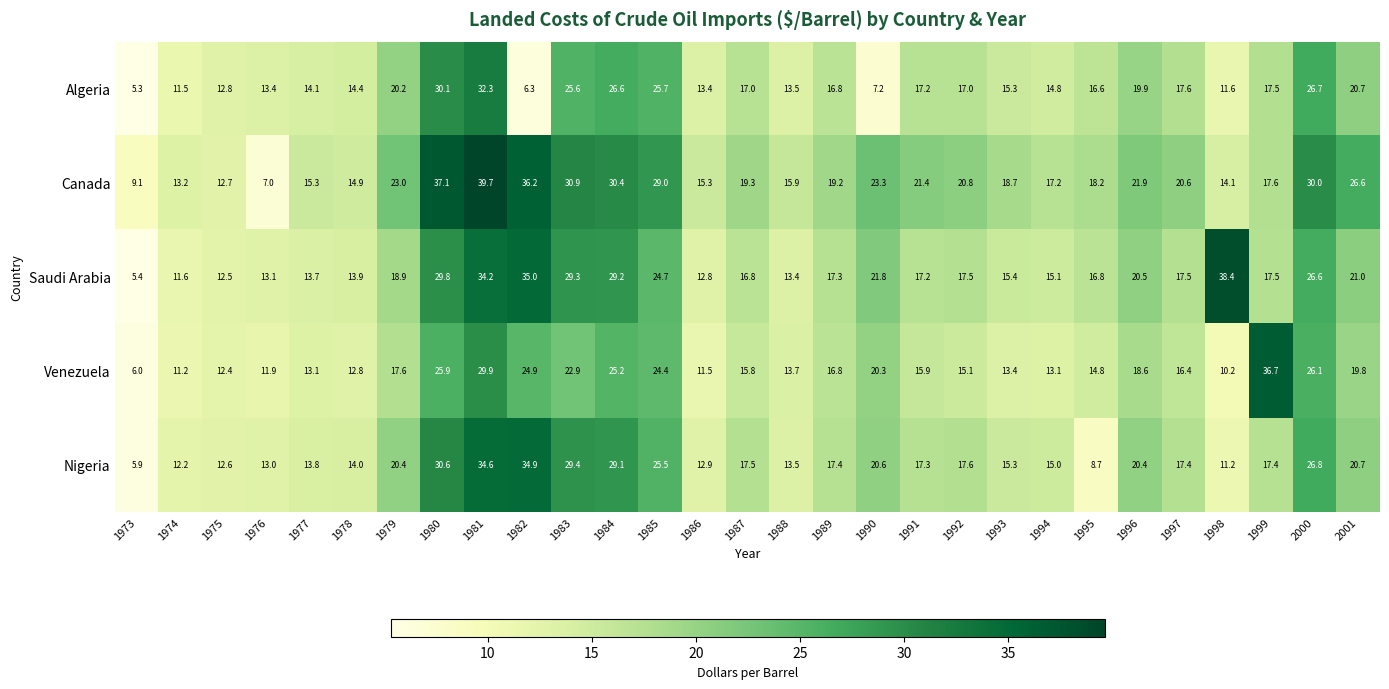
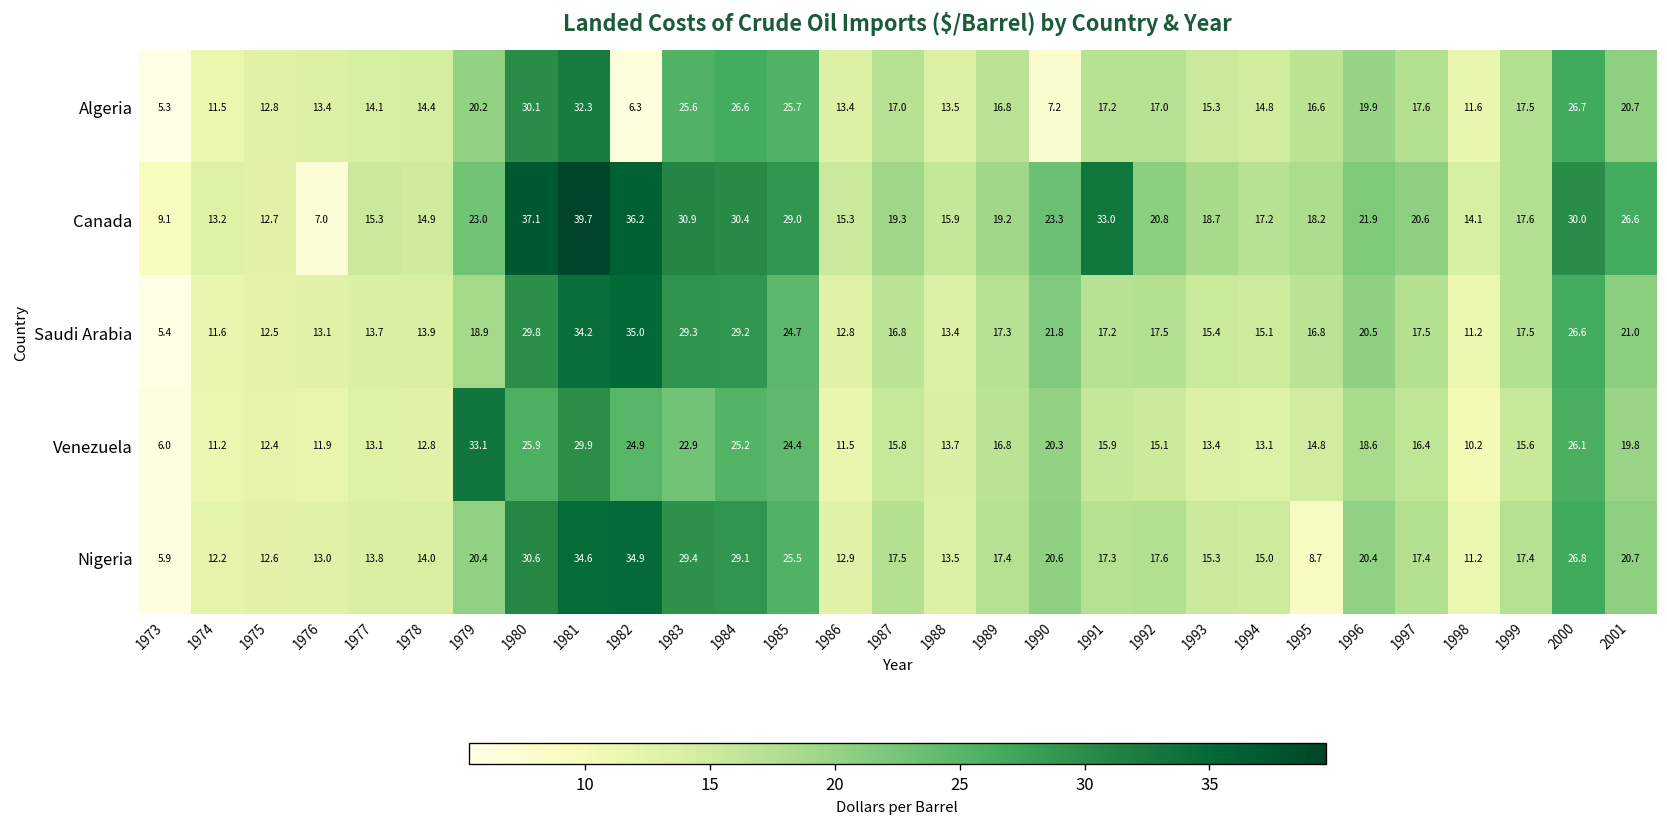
  {
    "Algeria": {
      "1973": 5.3,
      "1974": 11.5,
      "1975": 12.8,
      "1976": 13.4,
      "1977": 14.1,
      "1978": 14.4,
      "1979": 20.2,
      "1980": 30.1,
      "1981": 32.3,
      "1982": 6.3,
      "1983": 25.6,
      "1984": 26.6,
      "1985": 25.7,
      "1986": 13.4,
      "1987": 17.0,
      "1988": 13.5,
      "1989": 16.8,
      "1990": 7.2,
      "1991": 17.2,
      "1992": 17.0,
      "1993": 15.3,
      "1994": 14.8,
      "1995": 16.6,
      "1996": 19.9,
      "1997": 17.6,
      "1998": 11.6,
      "1999": 17.5,
      "2000": 26.7,
      "2001": 20.7
    },
    "Canada": {
      "1973": 9.1,
      "1974": 13.2,
      "1975": 12.7,
      "1976": 7.0,
      "1977": 15.3,
      "1978": 14.9,
      "1979": 23.0,
      "1980": 37.1,
      "1981": 39.7,
      "1982": 36.2,
      "1983": 30.9,
      "1984": 30.4,
      "1985": 29.0,
      "1986": 15.3,
      "1987": 19.3,
      "1988": 15.9,
      "1989": 19.2,
      "1990": 23.3,
-     "1991": 21.4,
+     "1991": 33.0,
      "1992": 20.8,
      "1993": 18.7,
      "1994": 17.2,
      "1995": 18.2,
      "1996": 21.9,
      "1997": 20.6,
      "1998": 14.1,
      "1999": 17.6,
      "2000": 30.0,
      "2001": 26.6
    },
    "Saudi Arabia": {
      "1973": 5.4,
      "1974": 11.6,
      "1975": 12.5,
      "1976": 13.1,
      "1977": 13.7,
      "1978": 13.9,
      "1979": 18.9,
      "1980": 29.8,
      "1981": 34.2,
      "1982": 35.0,
      "1983": 29.3,
      "1984": 29.2,
      "1985": 24.7,
      "1986": 12.8,
      "1987": 16.8,
      "1988": 13.4,
      "1989": 17.3,
      "1990": 21.8,
      "1991": 17.2,
      "1992": 17.5,
      "1993": 15.4,
      "1994": 15.1,
      "1995": 16.8,
      "1996": 20.5,
      "1997": 17.5,
-     "1998": 38.4,
+     "1998": 11.2,
      "1999": 17.5,
      "2000": 26.6,
      "2001": 21.0
    },
    "Venezuela": {
      "1973": 6.0,
      "1974": 11.2,
      "1975": 12.4,
      "1976": 11.9,
      "1977": 13.1,
      "1978": 12.8,
-     "1979": 17.6,
+     "1979": 33.1,
      "1980": 25.9,
      "1981": 29.9,
      "1982": 24.9,
      "1983": 22.9,
      "1984": 25.2,
      "1985": 24.4,
      "1986": 11.5,
      "1987": 15.8,
      "1988": 13.7,
      "1989": 16.8,
      "1990": 20.3,
      "1991": 15.9,
      "1992": 15.1,
      "1993": 13.4,
      "1994": 13.1,
      "1995": 14.8,
      "1996": 18.6,
      "1997": 16.4,
      "1998": 10.2,
-     "1999": 36.7,
+     "1999": 15.6,
      "2000": 26.1,
      "2001": 19.8
    },
    "Nigeria": {
      "1973": 5.9,
      "1974": 12.2,
      "1975": 12.6,
      "1976": 13.0,
      "1977": 13.8,
      "1978": 14.0,
      "1979": 20.4,
      "1980": 30.6,
      "1981": 34.6,
      "1982": 34.9,
      "1983": 29.4,
      "1984": 29.1,
      "1985": 25.5,
      "1986": 12.9,
      "1987": 17.5,
      "1988": 13.5,
      "1989": 17.4,
      "1990": 20.6,
      "1991": 17.3,
      "1992": 17.6,
      "1993": 15.3,
      "1994": 15.0,
      "1995": 8.7,
      "1996": 20.4,
      "1997": 17.4,
      "1998": 11.2,
      "1999": 17.4,
      "2000": 26.8,
      "2001": 20.7
    }
  }
